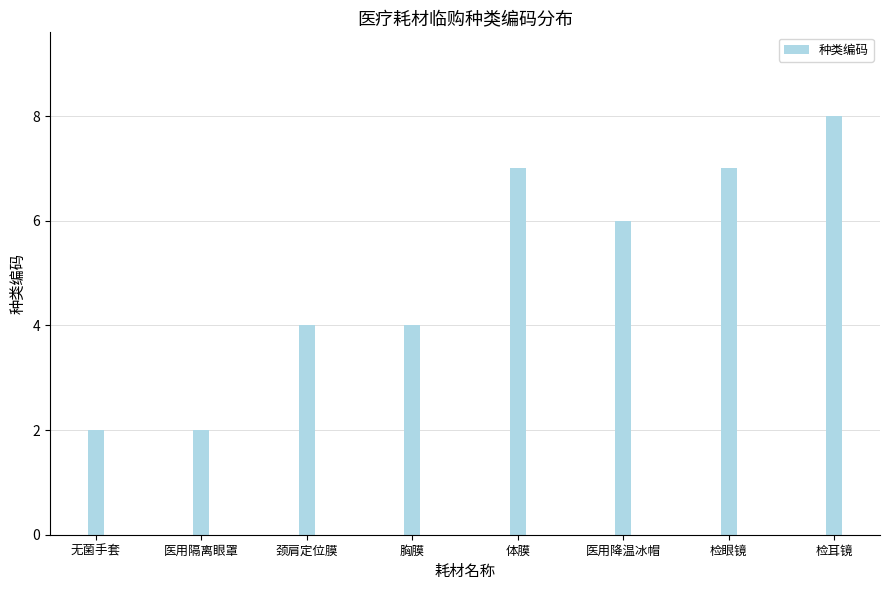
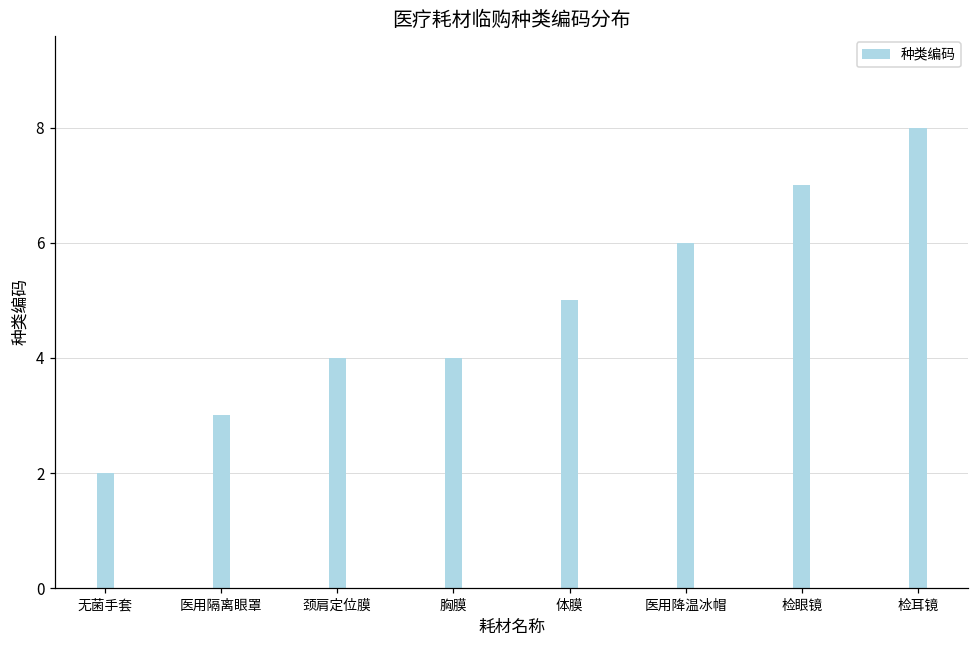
  {
    "无菌手套": 2,
-   "医用隔离眼罩": 2,
+   "医用隔离眼罩": 3,
    "颈肩定位膜": 4,
    "胸膜": 4,
-   "体膜": 7,
+   "体膜": 5,
    "医用降温冰帽": 6,
    "检眼镜": 7,
    "检耳镜": 8
  }
